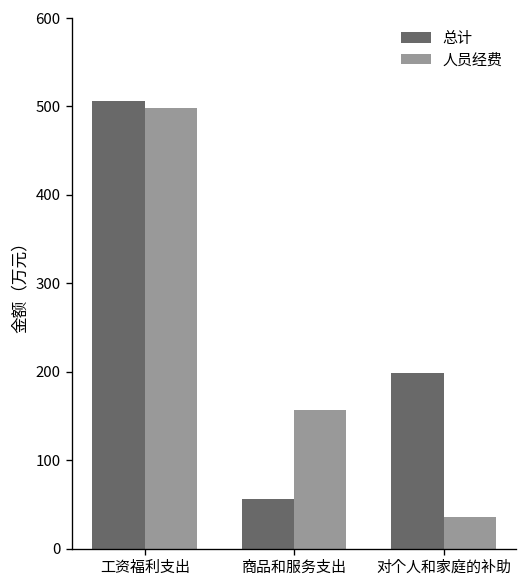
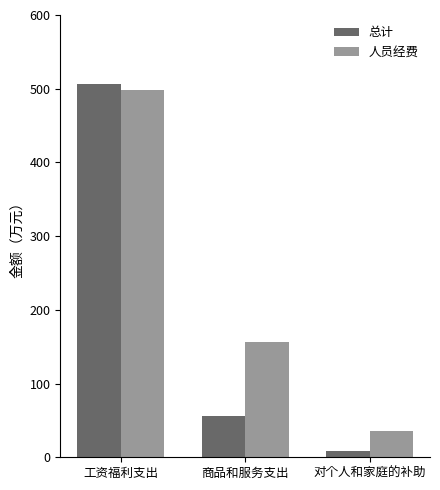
  {
    "总计": {
      "工资福利支出": 510,
      "商品和服务支出": 60,
-     "对个人和家庭的补助": 200
+     "对个人和家庭的补助": 10
    },
    "人员经费": {
      "工资福利支出": 500,
      "商品和服务支出": 160,
      "对个人和家庭的补助": 40
    }
  }
